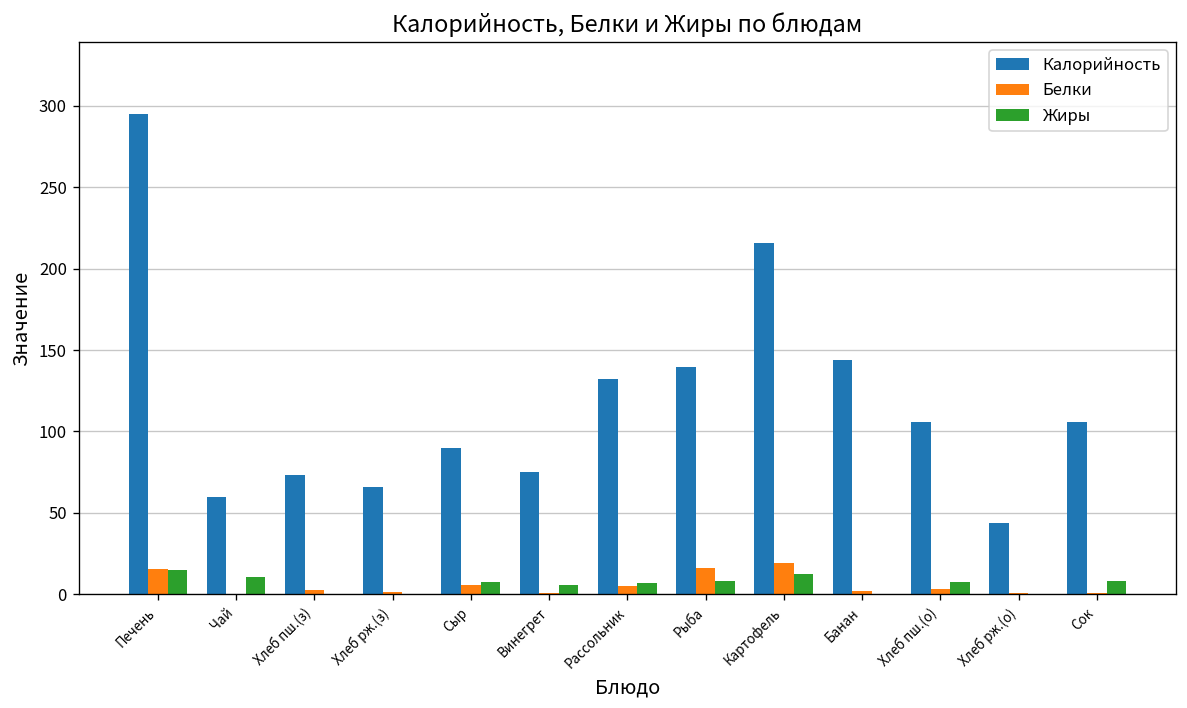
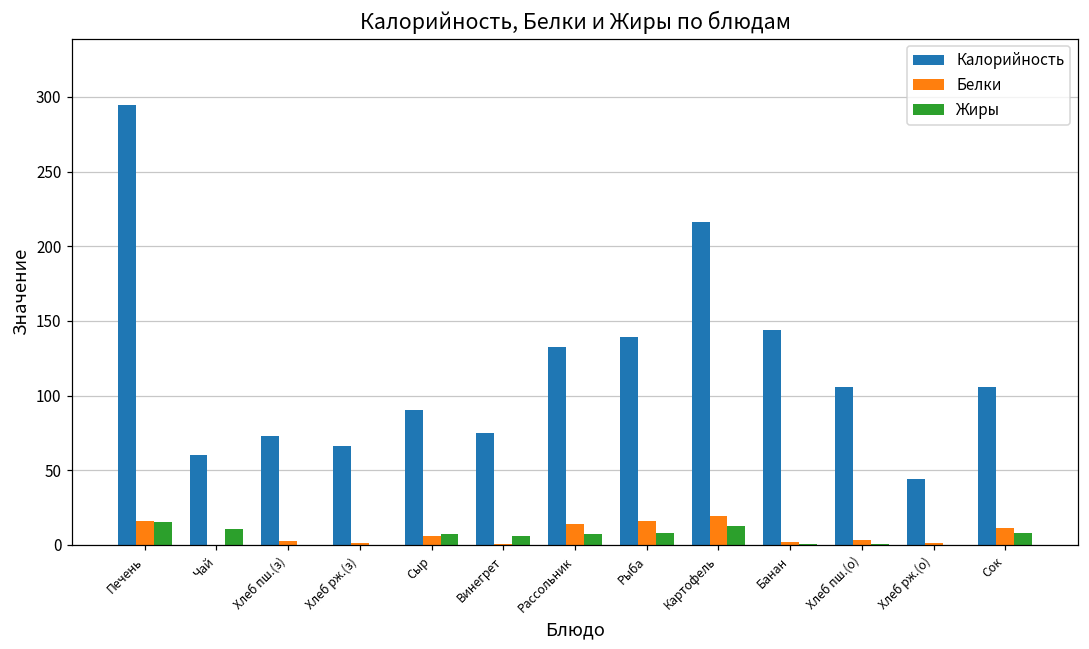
  {
    "Калорийность": {
      "Печень": 295,
      "Чай": 60,
      "Хлеб пш.(з)": 73,
      "Хлеб рж.(з)": 66,
      "Сыр": 90,
      "Винегрет": 75,
      "Рассольник": 132,
      "Рыба": 139,
      "Картофель": 216,
      "Банан": 144,
      "Хлеб пш.(о)": 106,
      "Хлеб рж.(о)": 44,
      "Сок": 106
    },
    "Белки": {
      "Печень": 16,
      "Хлеб пш.(з)": 2,
      "Сыр": 6,
-     "Рассольник": 5,
+     "Рассольник": 14,
      "Рыба": 16,
      "Картофель": 20,
      "Банан": 2,
      "Хлеб пш.(о)": 3,
-     "Сок": 1
+     "Сок": 11
    },
    "Жиры": {
      "Печень": 15,
      "Чай": 10,
      "Хлеб пш.(з)": 0,
      "Хлеб рж.(з)": 0,
      "Сыр": 7,
      "Винегрет": 6,
      "Рассольник": 7,
      "Рыба": 8,
      "Картофель": 13,
-     "Хлеб пш.(о)": 8,
+     "Хлеб пш.(о)": 0,
      "Хлеб рж.(о)": 0,
      "Сок": 8
    }
  }
